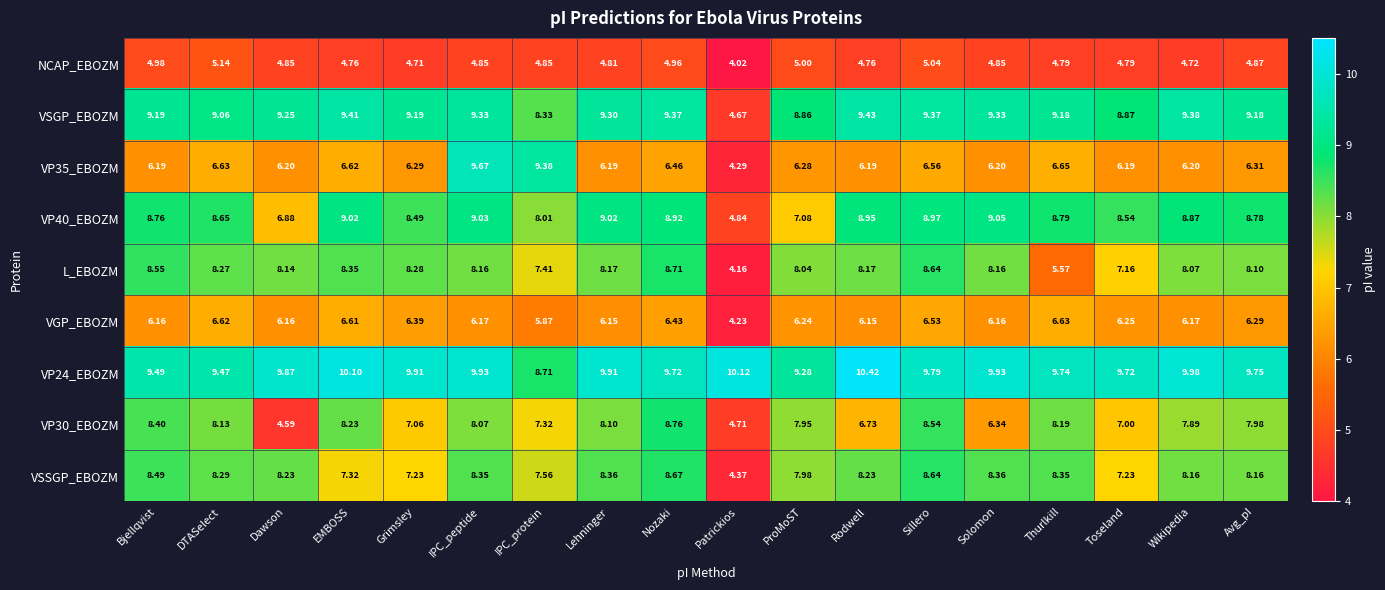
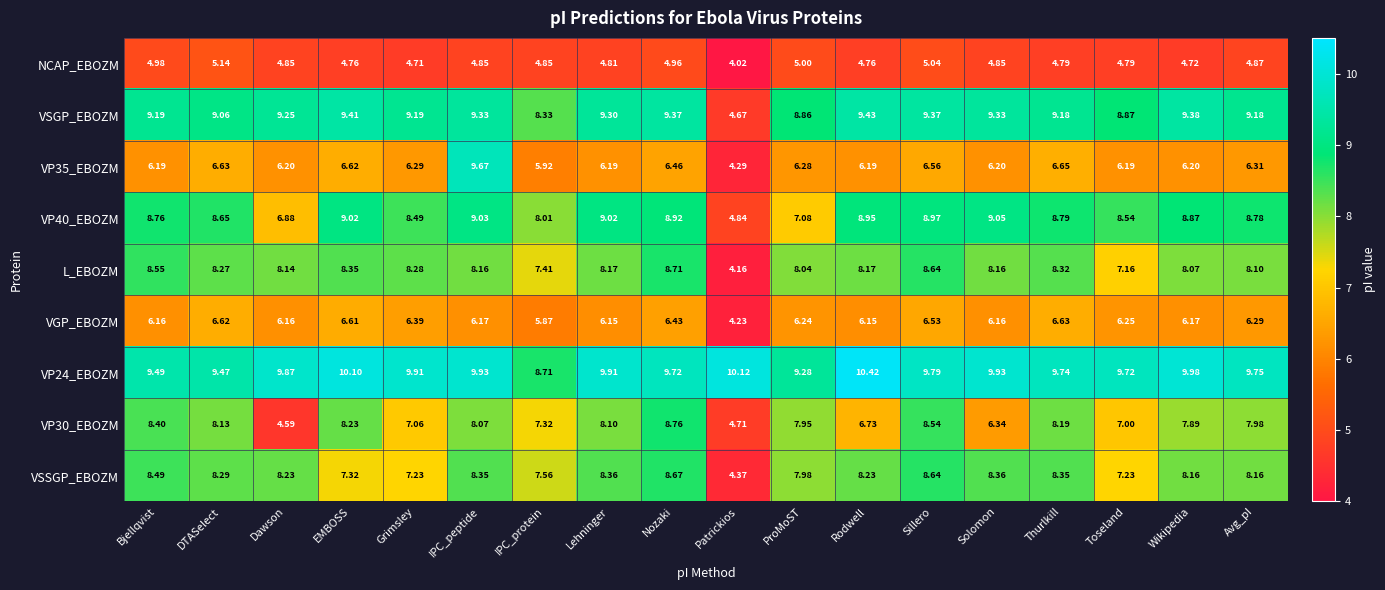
  {
    "NCAP_EBOZM": {
      "Bjellqvist": 4.98,
      "DTASelect": 5.14,
      "Dawson": 4.85,
      "EMBOSS": 4.76,
      "Grimsley": 4.71,
      "IPC_peptide": 4.85,
      "IPC_protein": 4.85,
      "Lehninger": 4.81,
      "Nozaki": 4.96,
      "Patrickios": 4.02,
      "ProMoST": 5.00,
      "Rodwell": 4.76,
      "Sillero": 5.04,
      "Solomon": 4.85,
      "Thurlkill": 4.79,
      "Toseland": 4.79,
      "Wikipedia": 4.72,
      "Avg_pI": 4.87
    },
    "VSGP_EBOZM": {
      "Bjellqvist": 9.19,
      "DTASelect": 9.06,
      "Dawson": 9.25,
      "EMBOSS": 9.41,
      "Grimsley": 9.19,
      "IPC_peptide": 9.33,
      "IPC_protein": 8.33,
      "Lehninger": 9.30,
      "Nozaki": 9.37,
      "Patrickios": 4.67,
      "ProMoST": 8.86,
      "Rodwell": 9.43,
      "Sillero": 9.37,
      "Solomon": 9.33,
      "Thurlkill": 9.18,
      "Toseland": 8.87,
      "Wikipedia": 9.38,
      "Avg_pI": 9.18
    },
    "VP35_EBOZM": {
      "Bjellqvist": 6.19,
      "DTASelect": 6.63,
      "Dawson": 6.20,
      "EMBOSS": 6.62,
      "Grimsley": 6.29,
      "IPC_peptide": 9.67,
-     "IPC_protein": 9.38,
+     "IPC_protein": 5.92,
      "Lehninger": 6.19,
      "Nozaki": 6.46,
      "Patrickios": 4.29,
      "ProMoST": 6.28,
      "Rodwell": 6.19,
      "Sillero": 6.56,
      "Solomon": 6.20,
      "Thurlkill": 6.65,
      "Toseland": 6.19,
      "Wikipedia": 6.20,
      "Avg_pI": 6.31
    },
    "VP40_EBOZM": {
      "Bjellqvist": 8.76,
      "DTASelect": 8.65,
      "Dawson": 6.88,
      "EMBOSS": 9.02,
      "Grimsley": 8.49,
      "IPC_peptide": 9.03,
      "IPC_protein": 8.01,
      "Lehninger": 9.02,
      "Nozaki": 8.92,
      "Patrickios": 4.84,
      "ProMoST": 7.08,
      "Rodwell": 8.95,
      "Sillero": 8.97,
      "Solomon": 9.05,
      "Thurlkill": 8.79,
      "Toseland": 8.54,
      "Wikipedia": 8.87,
      "Avg_pI": 8.78
    },
    "L_EBOZM": {
      "Bjellqvist": 8.55,
      "DTASelect": 8.27,
      "Dawson": 8.14,
      "EMBOSS": 8.35,
      "Grimsley": 8.28,
      "IPC_peptide": 8.16,
      "IPC_protein": 7.41,
      "Lehninger": 8.17,
      "Nozaki": 8.71,
      "Patrickios": 4.16,
      "ProMoST": 8.04,
      "Rodwell": 8.17,
      "Sillero": 8.64,
      "Solomon": 8.16,
-     "Thurlkill": 5.57,
+     "Thurlkill": 8.32,
      "Toseland": 7.16,
      "Wikipedia": 8.07,
      "Avg_pI": 8.10
    },
    "VGP_EBOZM": {
      "Bjellqvist": 6.16,
      "DTASelect": 6.62,
      "Dawson": 6.16,
      "EMBOSS": 6.61,
      "Grimsley": 6.39,
      "IPC_peptide": 6.17,
      "IPC_protein": 5.87,
      "Lehninger": 6.15,
      "Nozaki": 6.43,
      "Patrickios": 4.23,
      "ProMoST": 6.24,
      "Rodwell": 6.15,
      "Sillero": 6.53,
      "Solomon": 6.16,
      "Thurlkill": 6.63,
      "Toseland": 6.25,
      "Wikipedia": 6.17,
      "Avg_pI": 6.29
    },
    "VP24_EBOZM": {
      "Bjellqvist": 9.49,
      "DTASelect": 9.47,
      "Dawson": 9.87,
      "EMBOSS": 10.10,
      "Grimsley": 9.91,
      "IPC_peptide": 9.93,
      "IPC_protein": 8.71,
      "Lehninger": 9.91,
      "Nozaki": 9.72,
      "Patrickios": 10.12,
      "ProMoST": 9.28,
      "Rodwell": 10.42,
      "Sillero": 9.79,
      "Solomon": 9.93,
      "Thurlkill": 9.74,
      "Toseland": 9.72,
      "Wikipedia": 9.98,
      "Avg_pI": 9.75
    },
    "VP30_EBOZM": {
      "Bjellqvist": 8.40,
      "DTASelect": 8.13,
      "Dawson": 4.59,
      "EMBOSS": 8.23,
      "Grimsley": 7.06,
      "IPC_peptide": 8.07,
      "IPC_protein": 7.32,
      "Lehninger": 8.10,
      "Nozaki": 8.76,
      "Patrickios": 4.71,
      "ProMoST": 7.95,
      "Rodwell": 6.73,
      "Sillero": 8.54,
      "Solomon": 6.34,
      "Thurlkill": 8.19,
      "Toseland": 7.00,
      "Wikipedia": 7.89,
      "Avg_pI": 7.98
    },
    "VSSGP_EBOZM": {
      "Bjellqvist": 8.49,
      "DTASelect": 8.29,
      "Dawson": 8.23,
      "EMBOSS": 7.32,
      "Grimsley": 7.23,
      "IPC_peptide": 8.35,
      "IPC_protein": 7.56,
      "Lehninger": 8.36,
      "Nozaki": 8.67,
      "Patrickios": 4.37,
      "ProMoST": 7.98,
      "Rodwell": 8.23,
      "Sillero": 8.64,
      "Solomon": 8.36,
      "Thurlkill": 8.35,
      "Toseland": 7.23,
      "Wikipedia": 8.16,
      "Avg_pI": 8.16
    }
  }
